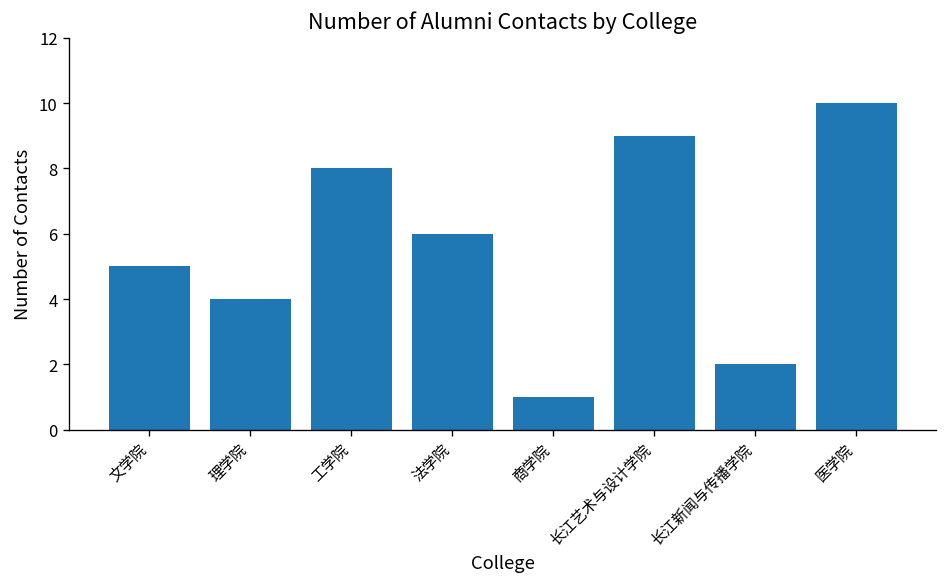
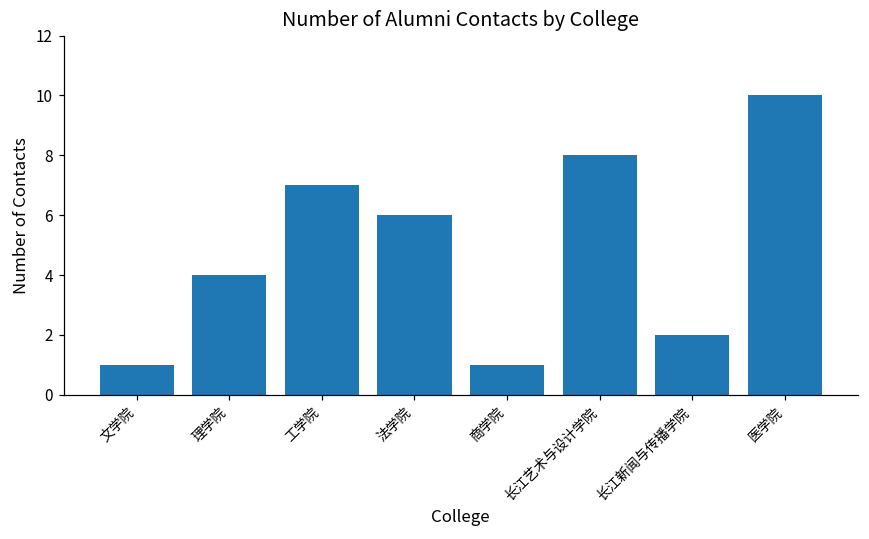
  {
-   "文学院": 5,
+   "文学院": 1,
    "理学院": 4,
-   "工学院": 8,
+   "工学院": 7,
    "法学院": 6,
    "商学院": 1,
-   "长江艺术与设计学院": 9,
+   "长江艺术与设计学院": 8,
    "长江新闻与传播学院": 2,
    "医学院": 10
  }
